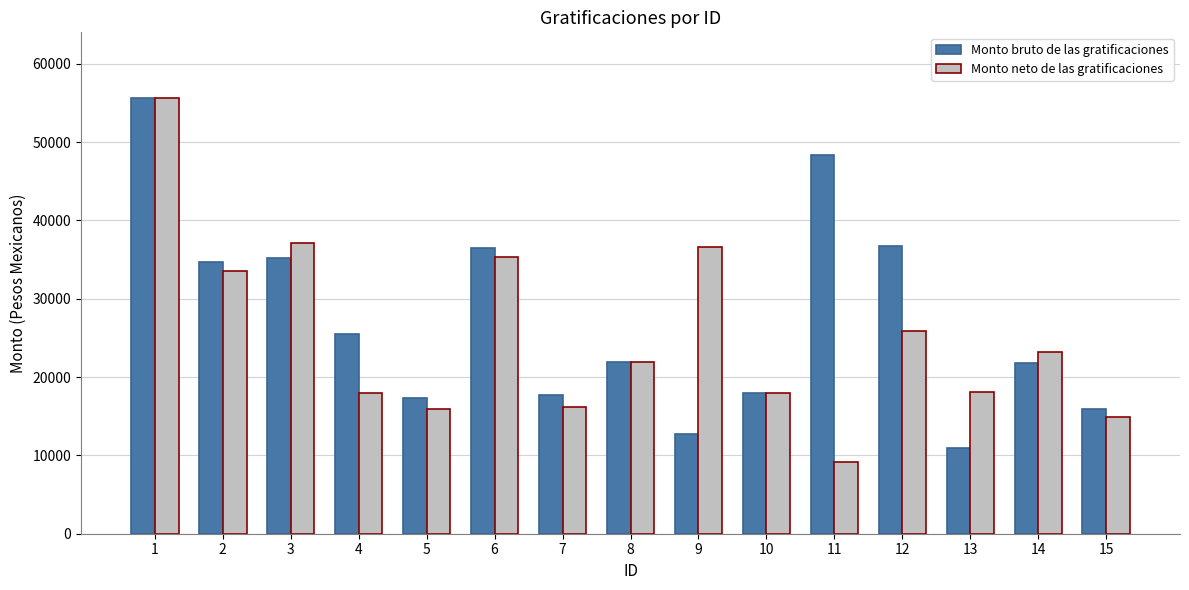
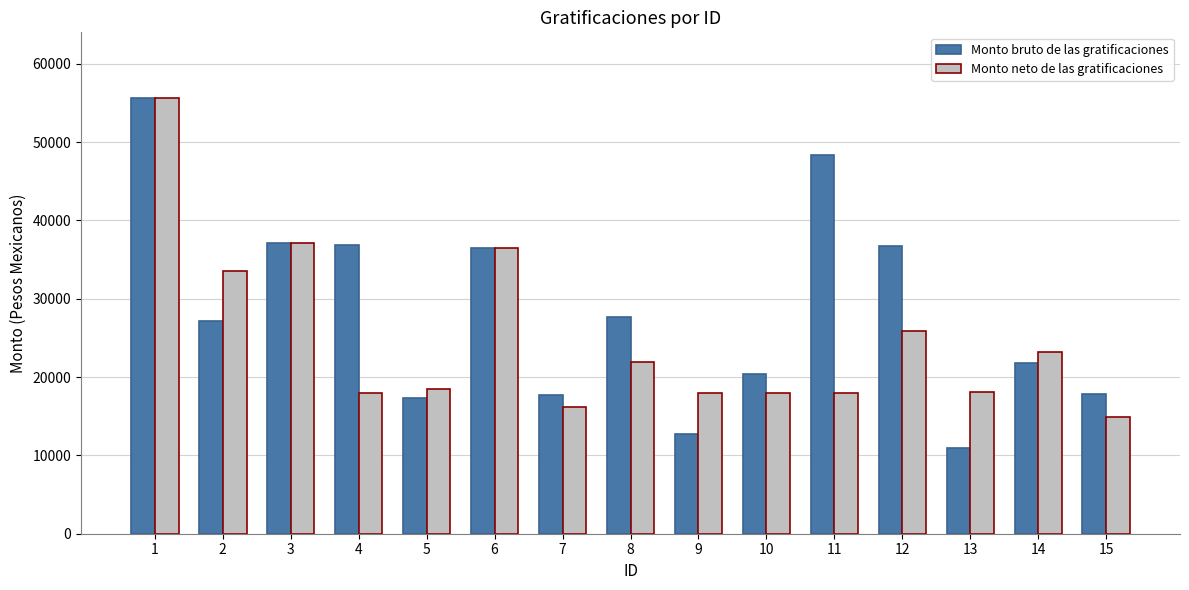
  {
    "Monto bruto de las gratificaciones": {
      "1": 56000,
-     "2": 35000,
-     "3": 35000,
-     "4": 26000,
+     "2": 27000,
+     "3": 37000,
+     "4": 37000,
      "5": 17000,
      "6": 36000,
      "7": 18000,
-     "8": 22000,
+     "8": 28000,
      "9": 13000,
-     "10": 18000,
+     "10": 20000,
      "11": 48000,
      "12": 37000,
      "13": 11000,
      "14": 22000,
-     "15": 16000
+     "15": 18000
    },
    "Monto neto de las gratificaciones": {
      "1": 56000,
      "2": 34000,
      "3": 37000,
      "4": 18000,
-     "5": 16000,
-     "6": 35000,
+     "5": 18000,
+     "6": 36000,
      "7": 16000,
      "8": 22000,
-     "9": 37000,
+     "9": 18000,
      "10": 18000,
-     "11": 9000,
+     "11": 18000,
      "12": 26000,
      "13": 18000,
      "14": 23000,
      "15": 15000
    }
  }
